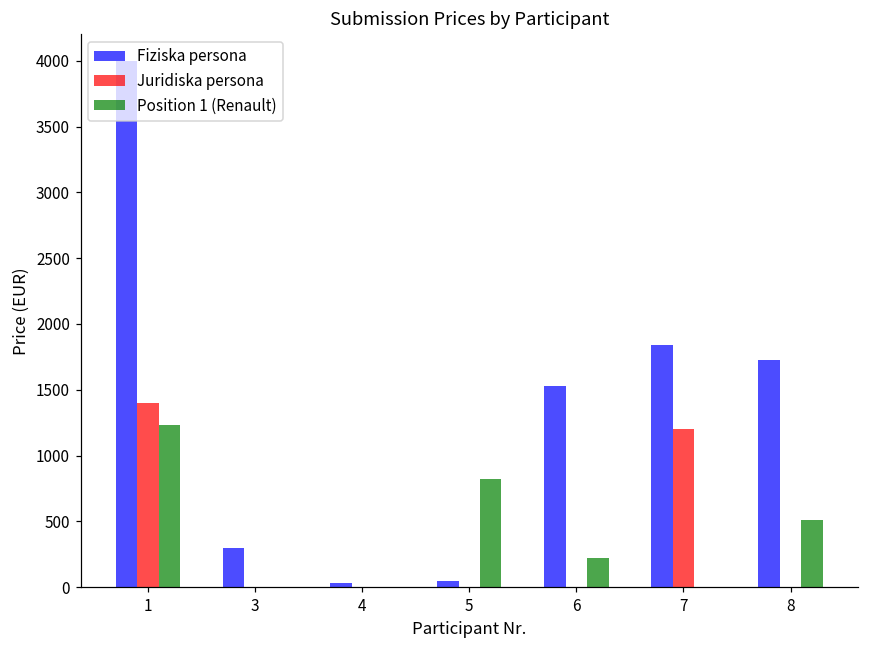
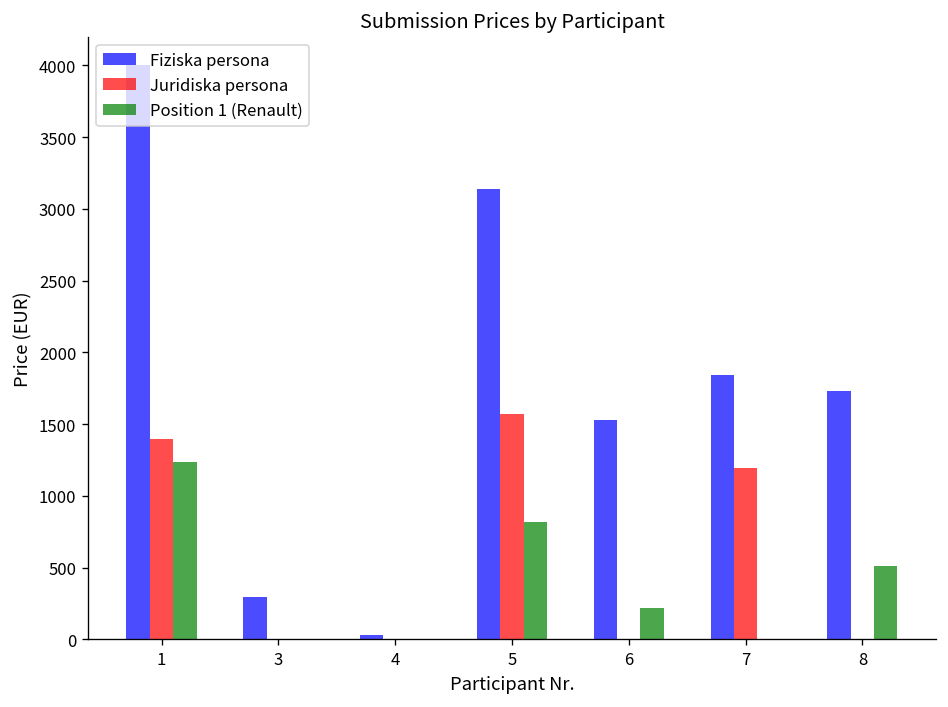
  {
    "Fiziska persona": {
      "3": 300,
      "4": 30,
-     "5": 50,
+     "5": 3140,
      "6": 1530,
      "7": 1840,
      "8": 1730
    },
    "Juridiska persona": {
      "1": 1400,
      "3": 0,
      "4": 0,
-     "5": 0,
+     "5": 1570,
      "6": 0,
      "7": 1200,
      "8": 0
    },
    "Position 1 (Renault)": {
      "1": 1230,
      "3": 0,
      "4": 0,
      "5": 820,
      "6": 220,
      "7": 0,
      "8": 510
    }
  }
